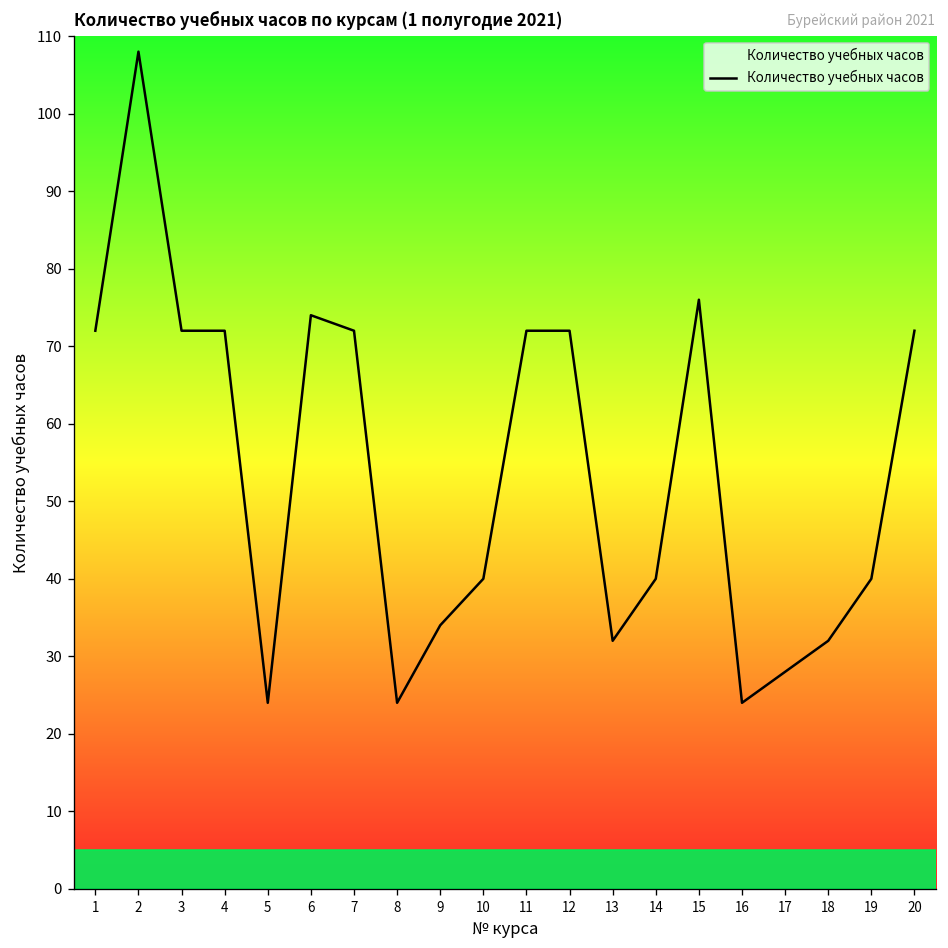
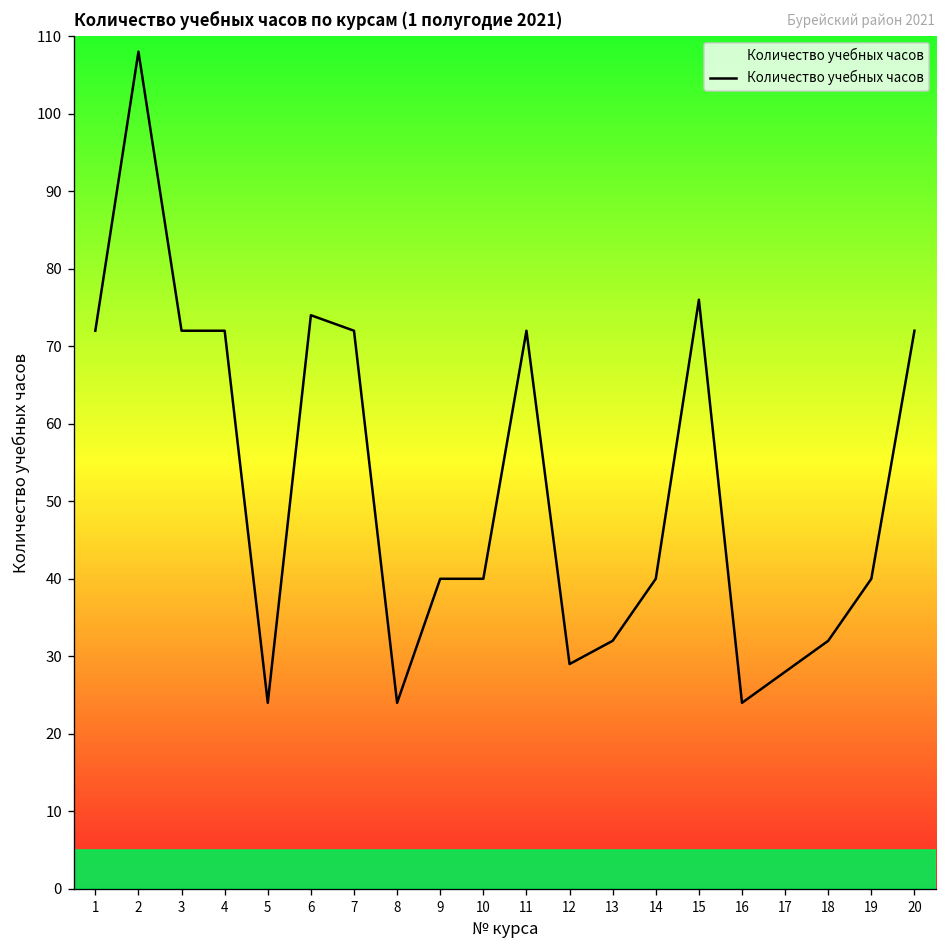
  {
    "1": 72,
    "2": 108,
    "3": 72,
    "4": 72,
    "5": 24,
    "6": 74,
    "7": 72,
    "8": 24,
-   "9": 34,
+   "9": 40,
    "10": 40,
    "11": 72,
-   "12": 72,
+   "12": 29,
    "13": 32,
    "14": 40,
    "15": 76,
    "16": 24,
    "17": 28,
    "18": 32,
    "19": 40,
    "20": 72
  }
